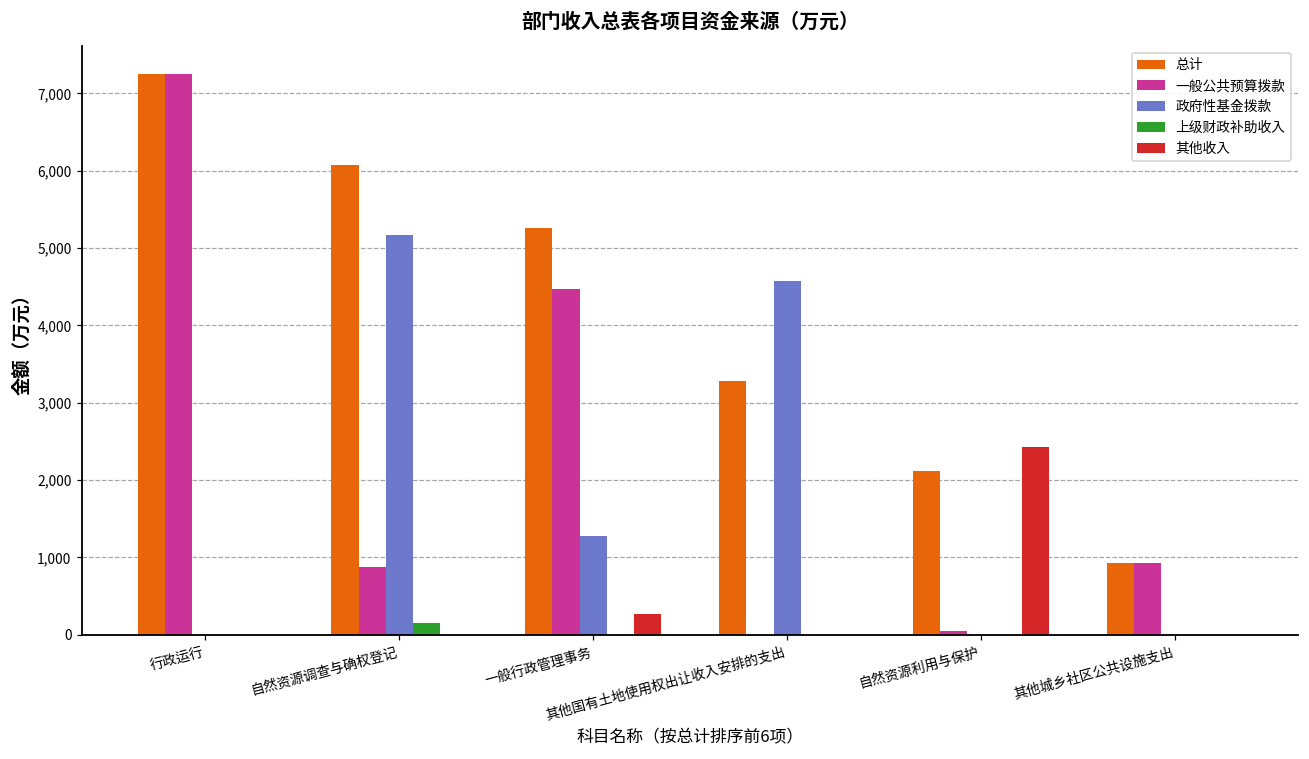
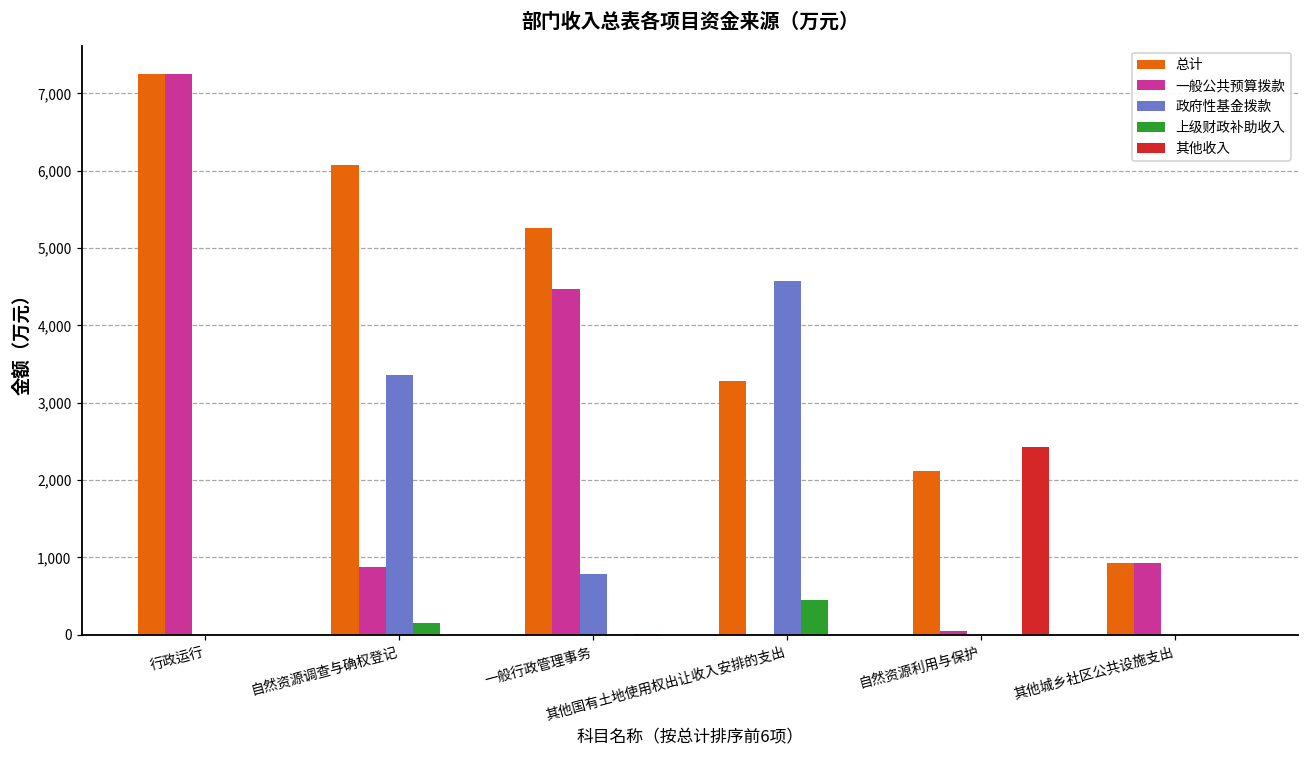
  {
    "总计": {
      "行政运行": "7,300",
      "自然资源调查与确权登记": "6,100",
      "一般行政管理事务": "5,300",
      "其他国有土地使用权出让收入安排的支出": "3,300",
      "自然资源利用与保护": "2,100",
      "其他城乡社区公共设施支出": "900"
    },
    "一般公共预算拨款": {
      "行政运行": "7,300",
      "自然资源调查与确权登记": "900",
      "一般行政管理事务": "4,500",
      "其他国有土地使用权出让收入安排的支出": "0",
      "自然资源利用与保护": "0",
      "其他城乡社区公共设施支出": "900"
    },
    "政府性基金拨款": {
      "行政运行": "0",
-     "自然资源调查与确权登记": "5,200",
-     "一般行政管理事务": "1,300",
+     "自然资源调查与确权登记": "3,400",
+     "一般行政管理事务": "800",
      "其他国有土地使用权出让收入安排的支出": "4,600",
      "自然资源利用与保护": "0",
      "其他城乡社区公共设施支出": "0"
    },
    "上级财政补助收入": {
      "行政运行": "0",
      "自然资源调查与确权登记": "100",
      "一般行政管理事务": "0",
-     "其他国有土地使用权出让收入安排的支出": "0",
+     "其他国有土地使用权出让收入安排的支出": "400",
      "自然资源利用与保护": "0",
      "其他城乡社区公共设施支出": "0"
    },
    "其他收入": {
      "行政运行": "0",
      "自然资源调查与确权登记": "0",
-     "一般行政管理事务": "300",
+     "一般行政管理事务": "0",
      "其他国有土地使用权出让收入安排的支出": "0",
      "自然资源利用与保护": "2,400",
      "其他城乡社区公共设施支出": "0"
    }
  }
